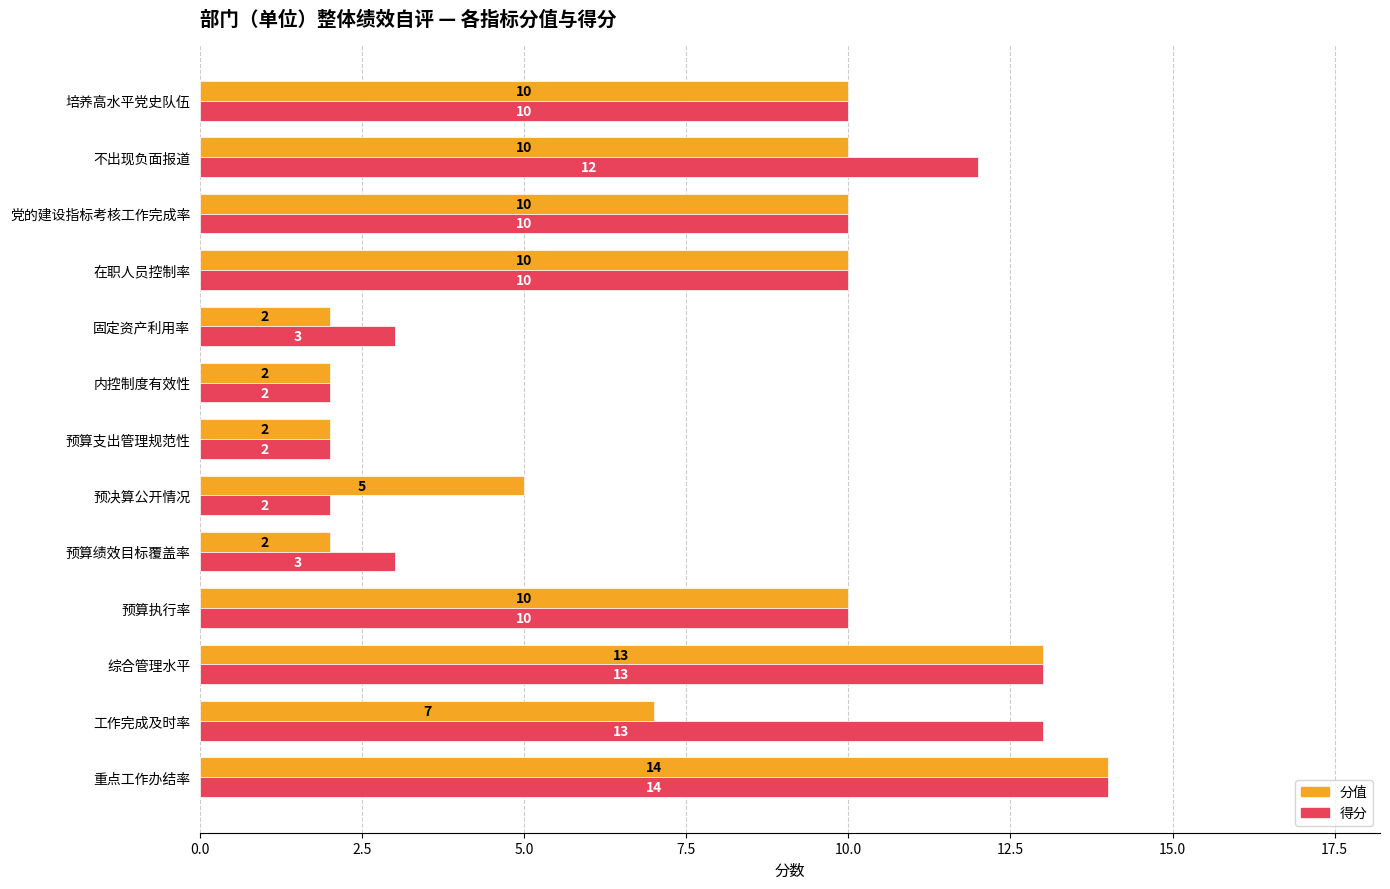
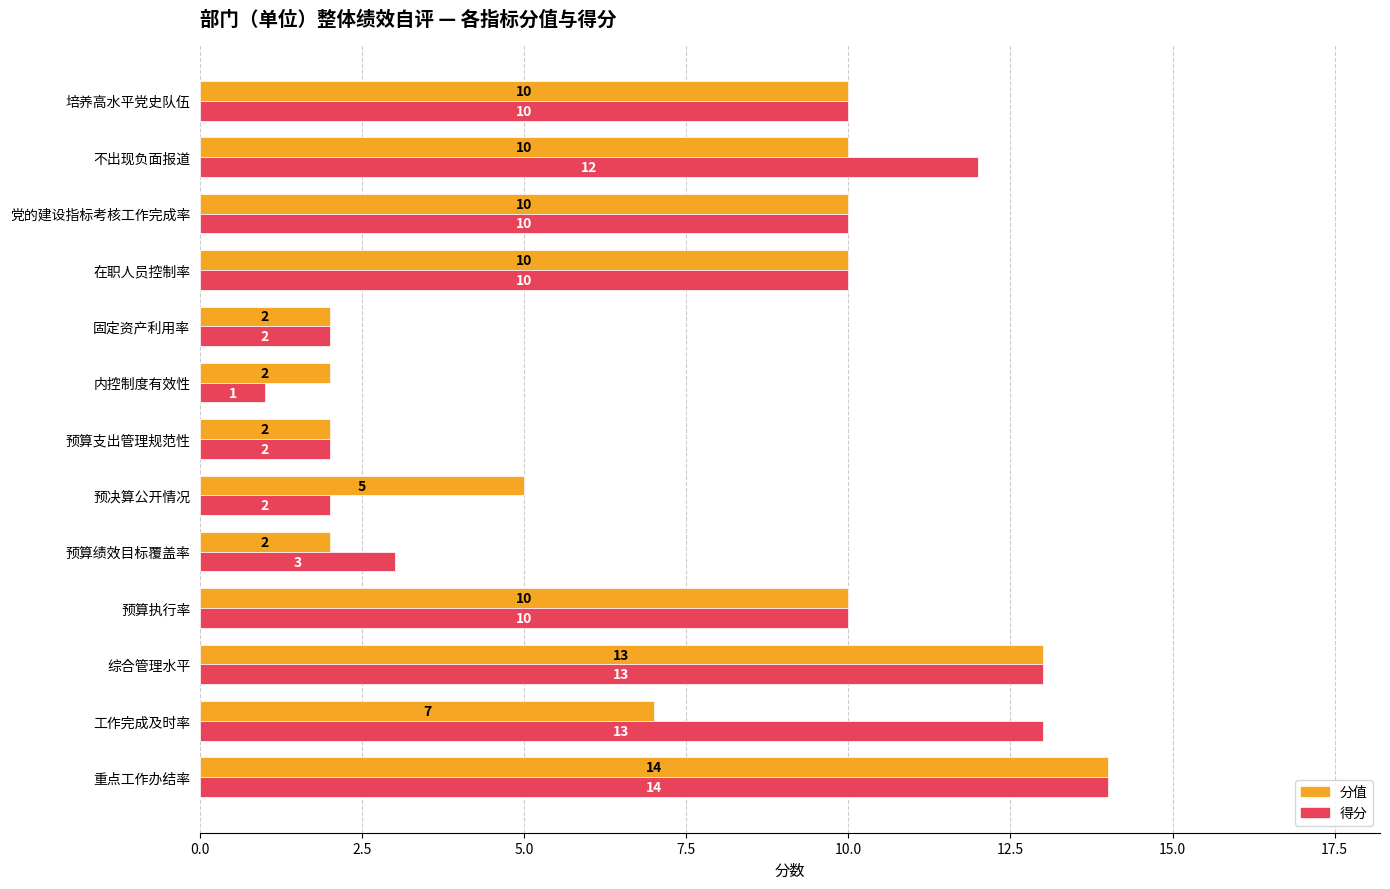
  {
    "分值": {
      "培养高水平党史队伍": 10,
      "不出现负面报道": 10,
      "党的建设指标考核工作完成率": 10,
      "在职人员控制率": 10,
      "固定资产利用率": 2,
      "内控制度有效性": 2,
      "预算支出管理规范性": 2,
      "预决算公开情况": 5,
      "预算绩效目标覆盖率": 2,
      "预算执行率": 10,
      "综合管理水平": 13,
      "工作完成及时率": 7,
      "重点工作办结率": 14
    },
    "得分": {
      "培养高水平党史队伍": 10,
      "不出现负面报道": 12,
      "党的建设指标考核工作完成率": 10,
      "在职人员控制率": 10,
-     "固定资产利用率": 3,
-     "内控制度有效性": 2,
+     "固定资产利用率": 2,
+     "内控制度有效性": 1,
      "预算支出管理规范性": 2,
      "预决算公开情况": 2,
      "预算绩效目标覆盖率": 3,
      "预算执行率": 10,
      "综合管理水平": 13,
      "工作完成及时率": 13,
      "重点工作办结率": 14
    }
  }
